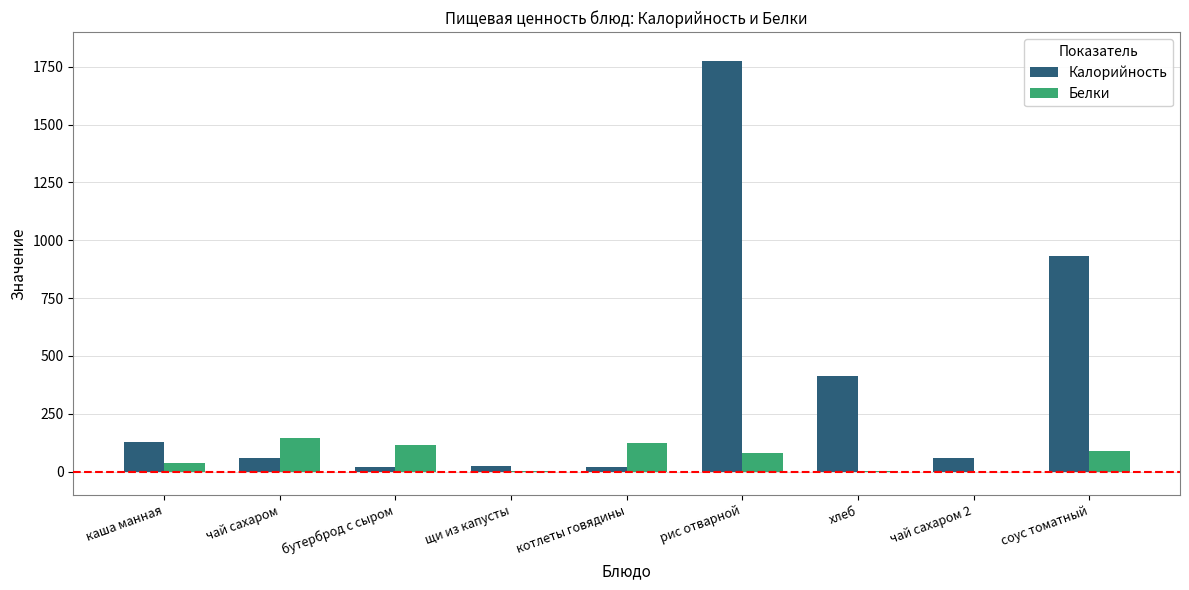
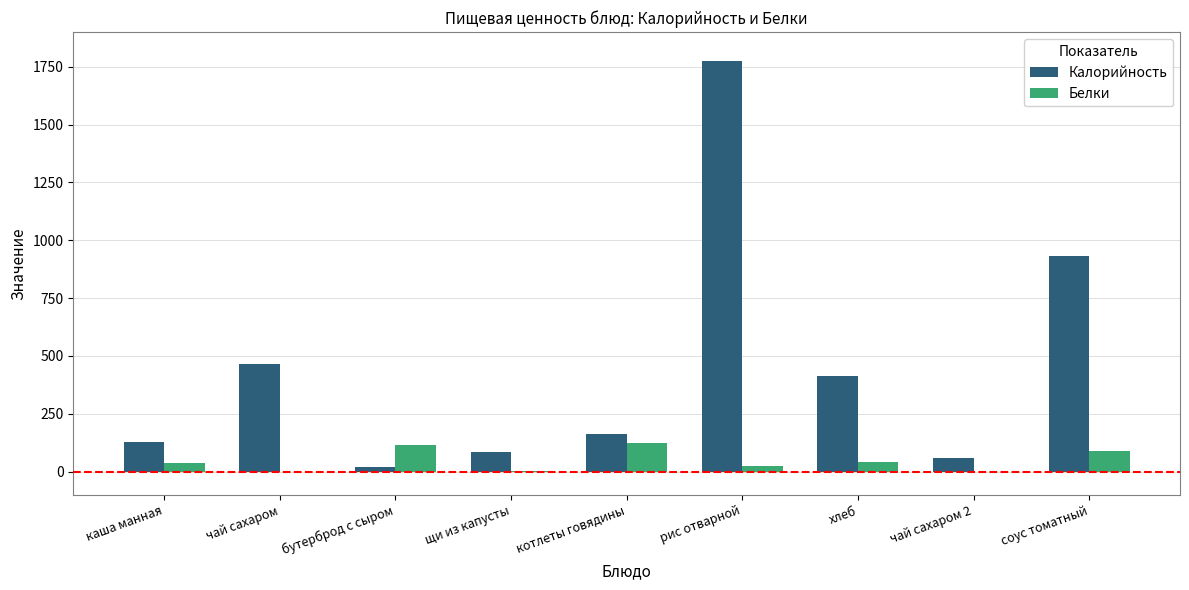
  {
    "Калорийность": {
      "каша манная": 130,
-     "чай сахаром": 60,
+     "чай сахаром": 470,
      "бутерброд с сыром": 20,
-     "щи из капусты": 20,
-     "котлеты говядины": 20,
+     "щи из капусты": 80,
+     "котлеты говядины": 160,
      "рис отварной": 1780,
      "хлеб": 410,
      "чай сахаром 2": 60,
      "соус томатный": 930
    },
    "Белки": {
      "каша манная": 40,
-     "чай сахаром": 150,
+     "чай сахаром": 0,
      "бутерброд с сыром": 120,
      "котлеты говядины": 120,
-     "рис отварной": 80,
-     "хлеб": 0,
+     "рис отварной": 20,
+     "хлеб": 40,
      "чай сахаром 2": 0,
      "соус томатный": 90
    }
  }
